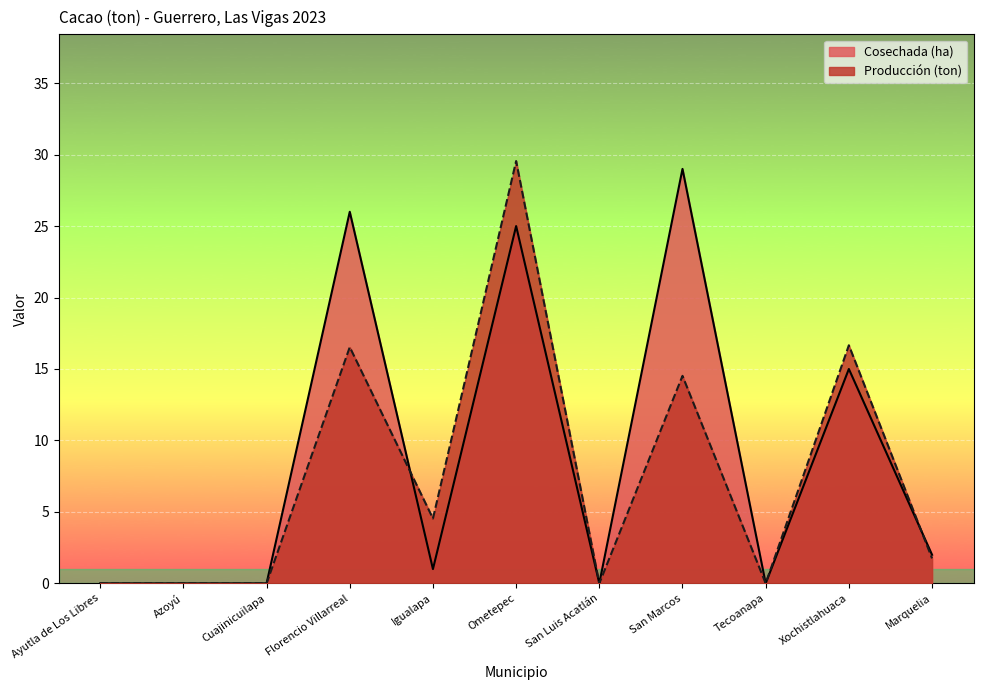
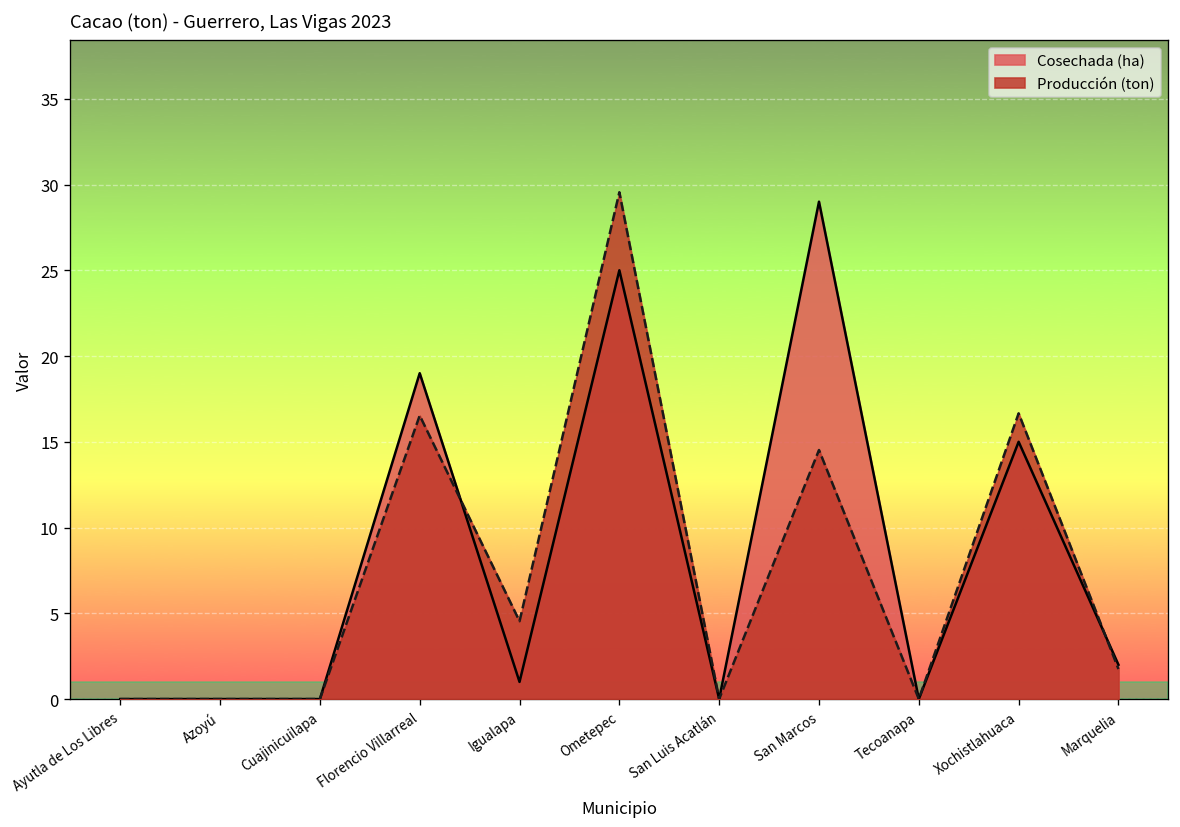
  {
    "Cosechada (ha)": {
-     "Florencio Villarreal": 26,
+     "Florencio Villarreal": 19,
      "Ometepec": 25,
      "San Marcos": 29,
      "Xochistlahuaca": 15,
      "Marquelia": 2
    },
    "Producción (ton)": {
      "Florencio Villarreal": 16.5,
      "Igualapa": 4.5,
      "Ometepec": 29.6,
      "San Marcos": 14.5,
      "Xochistlahuaca": 16.7,
      "Marquelia": 1.8
    }
  }
